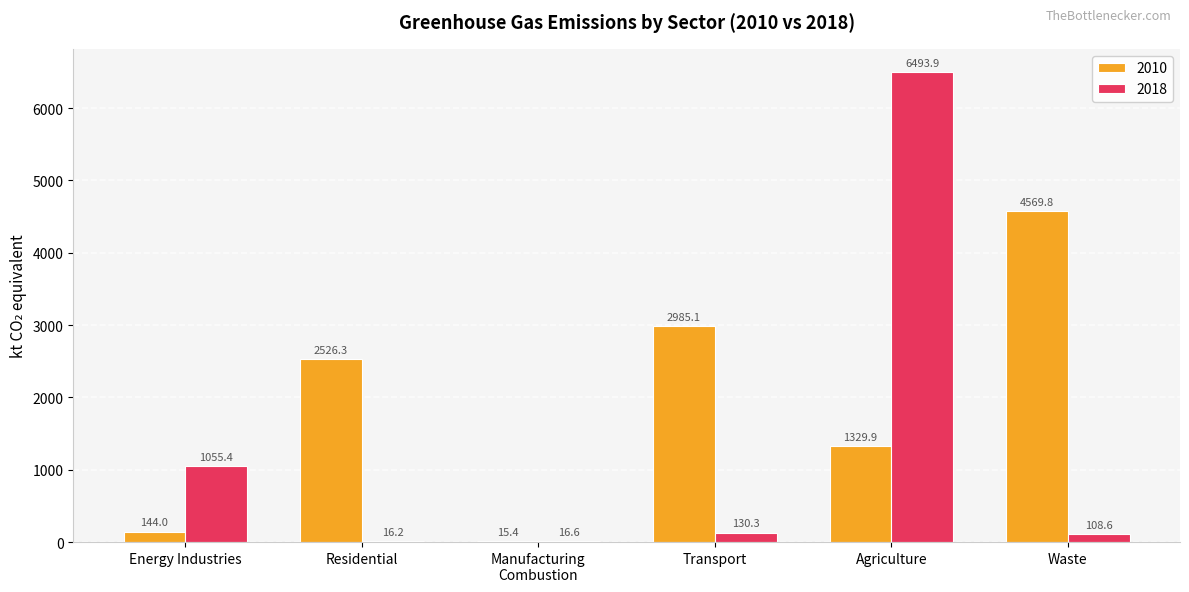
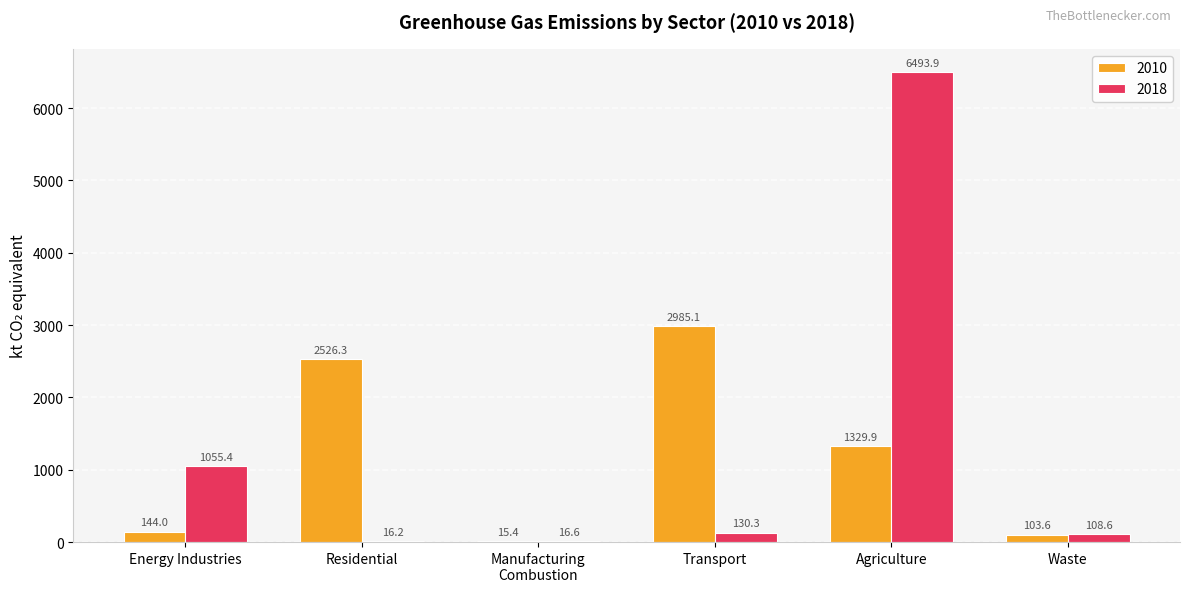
  {
    "2010": {
      "Energy Industries": 144.0,
      "Residential": 2526.3,
      "Manufacturing Combustion": 15.4,
      "Transport": 2985.1,
      "Agriculture": 1329.9,
-     "Waste": 4569.8
+     "Waste": 103.6
    },
    "2018": {
      "Energy Industries": 1055.4,
      "Residential": 16.2,
      "Manufacturing Combustion": 16.6,
      "Transport": 130.3,
      "Agriculture": 6493.9,
      "Waste": 108.6
    }
  }
